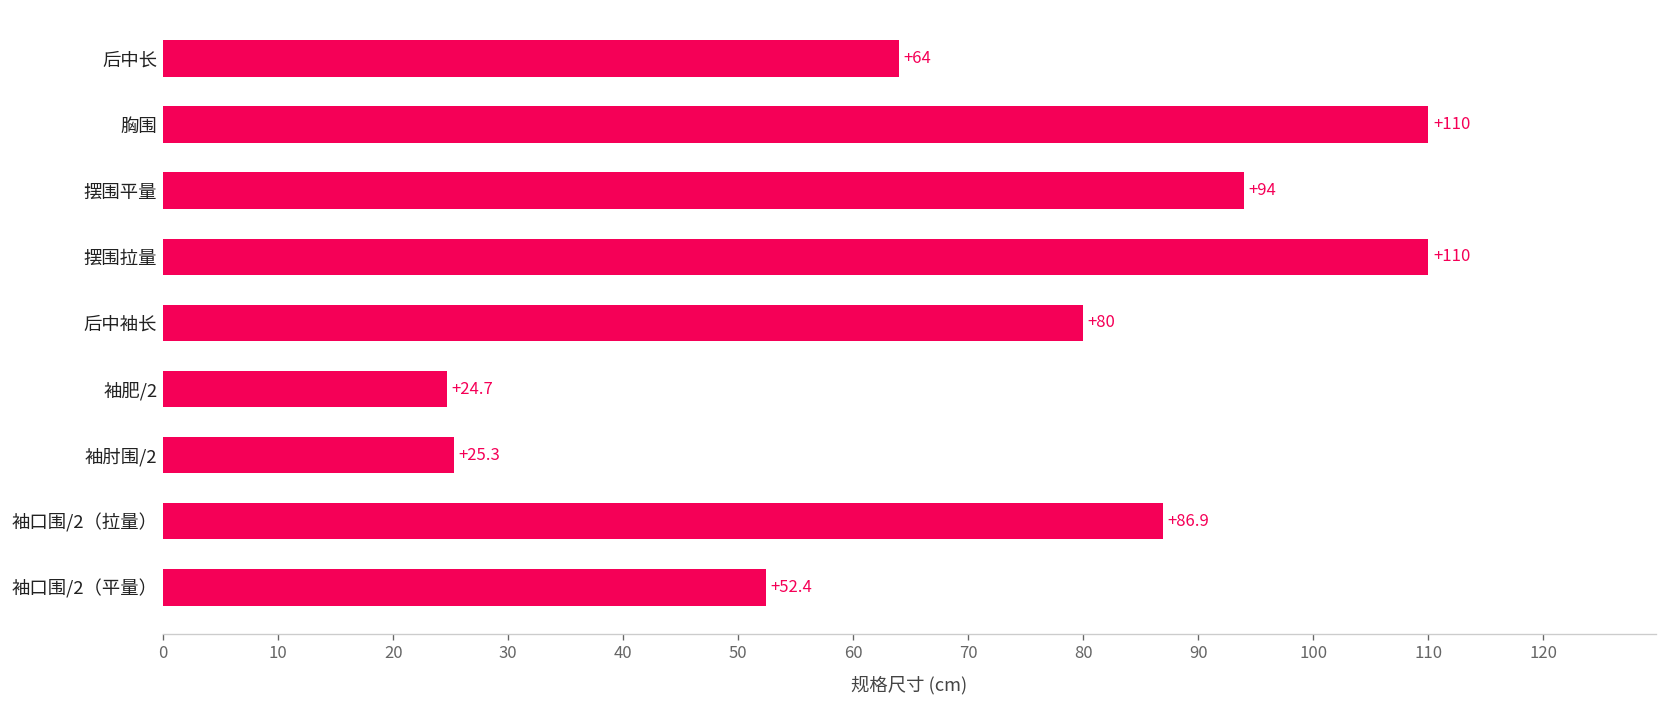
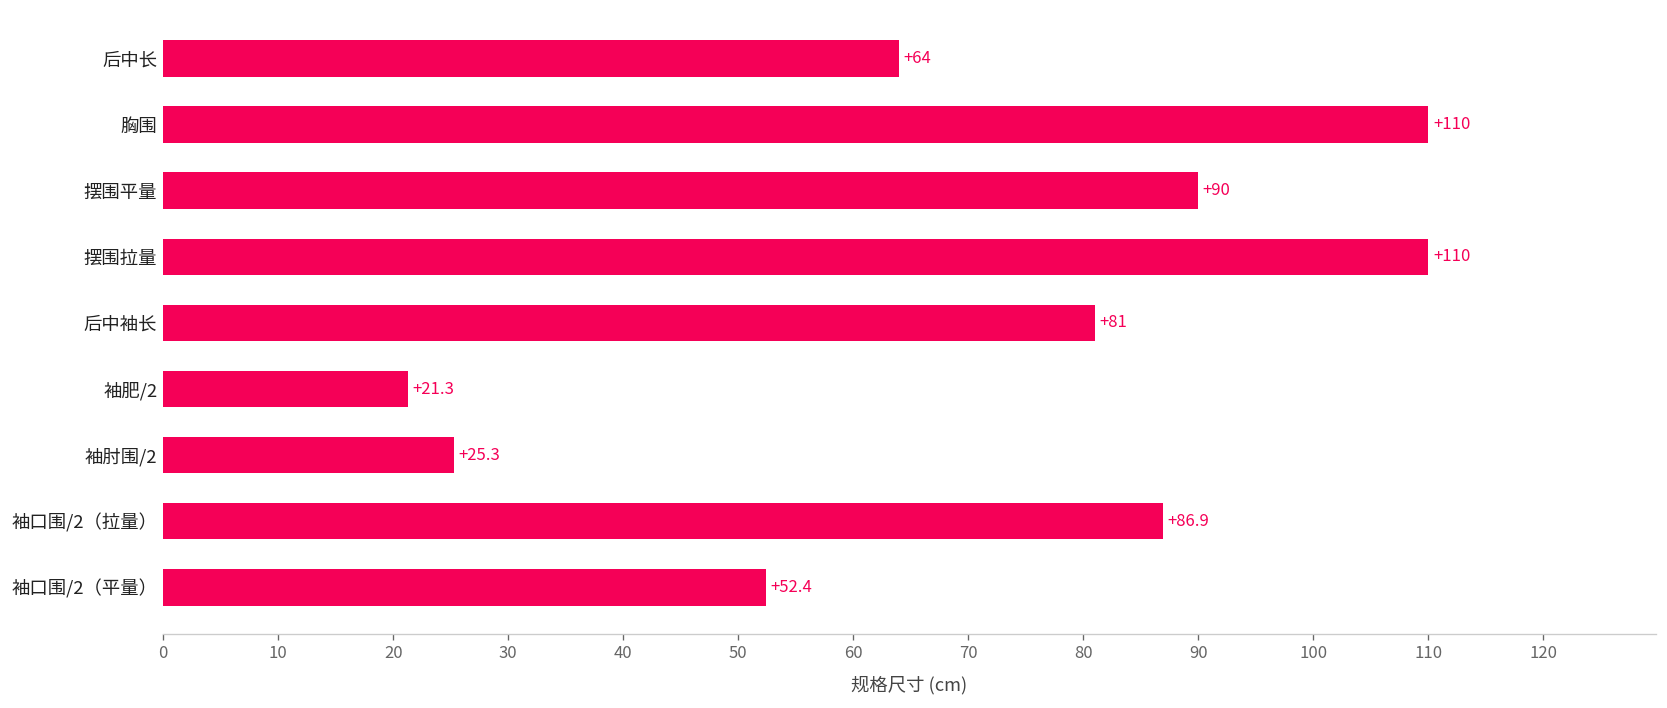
  {
    "后中长": "+64",
    "胸围": "+110",
-   "摆围平量": "+94",
+   "摆围平量": "+90",
    "摆围拉量": "+110",
-   "后中袖长": "+80",
-   "袖肥/2": "+24.7",
+   "后中袖长": "+81",
+   "袖肥/2": "+21.3",
    "袖肘围/2": "+25.3",
    "袖口围/2（拉量）": "+86.9",
    "袖口围/2（平量）": "+52.4"
  }
